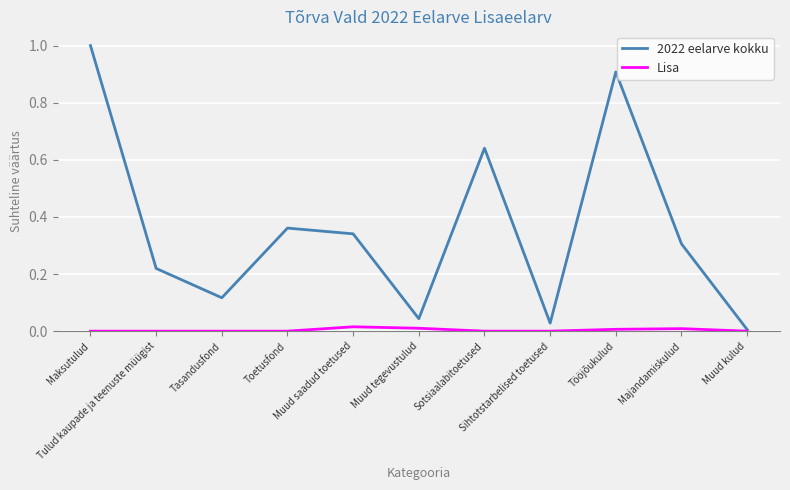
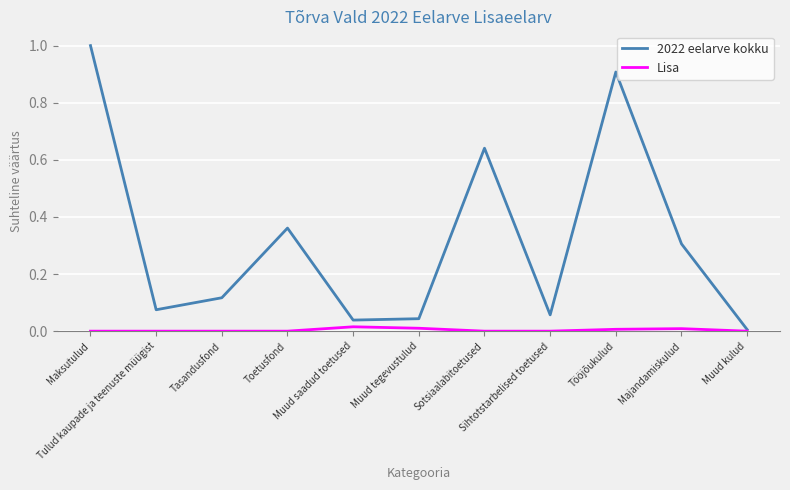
  {
    "2022 eelarve kokku": {
      "Maksutulud": 1.00,
-     "Tulud kaupade ja teenuste müügist": 0.22,
+     "Tulud kaupade ja teenuste müügist": 0.07,
      "Tasandusfond": 0.12,
      "Toetusfond": 0.36,
-     "Muud saadud toetused": 0.34,
+     "Muud saadud toetused": 0.04,
      "Muud tegevustulud": 0.04,
      "Sotsiaalabitoetused": 0.64,
-     "Sihtotstarbelised toetused": 0.03,
+     "Sihtotstarbelised toetused": 0.06,
      "Tööjõukulud": 0.91,
      "Majandamiskulud": 0.31
    },
    "Lisa": {
      "Maksutulud": 0.00,
      "Tulud kaupade ja teenuste müügist": 0.00,
      "Tasandusfond": 0.00,
      "Toetusfond": 0.00,
      "Muud saadud toetused": 0.02,
      "Muud tegevustulud": 0.01,
      "Sotsiaalabitoetused": 0.00,
      "Sihtotstarbelised toetused": 0.00,
      "Tööjõukulud": 0.01,
      "Majandamiskulud": 0.01
    }
  }
